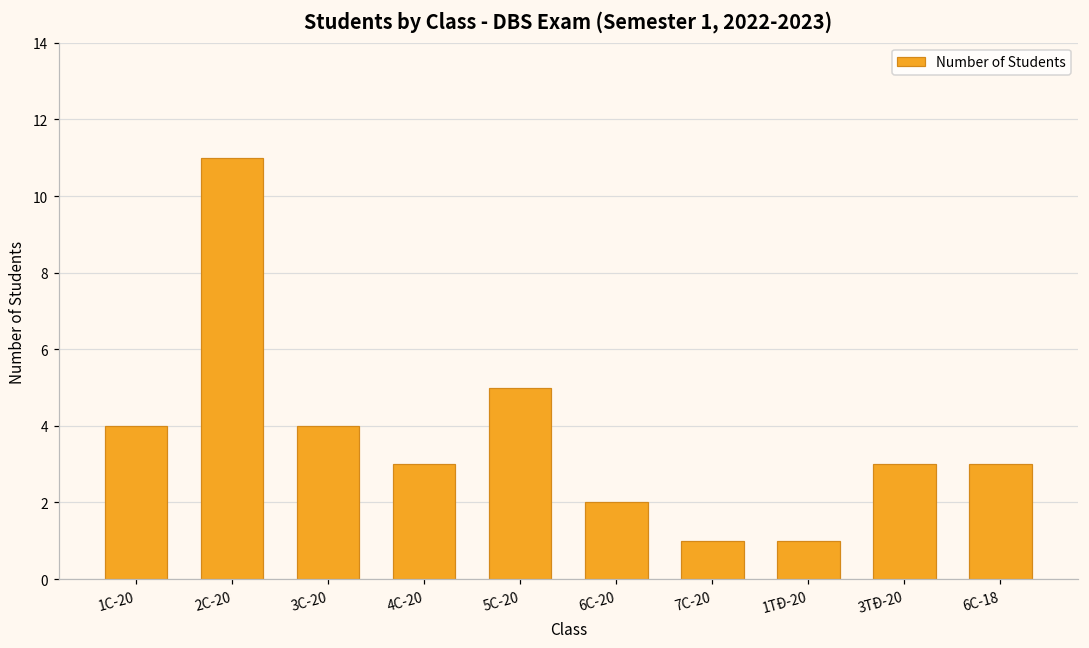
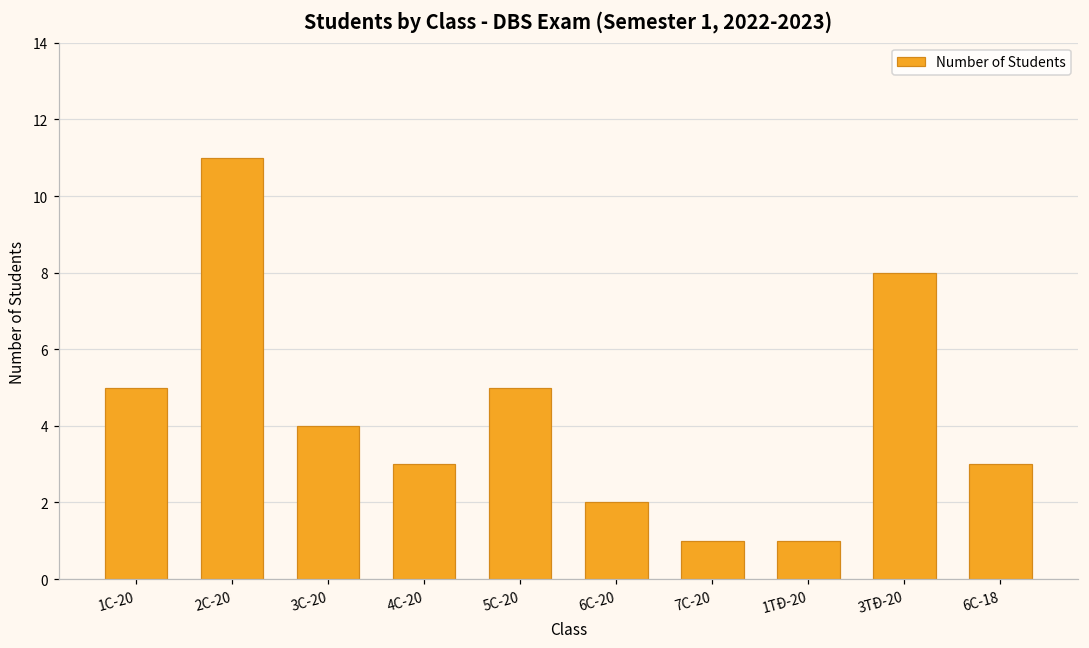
  {
-   "1C-20": 4,
+   "1C-20": 5,
    "2C-20": 11,
    "3C-20": 4,
    "4C-20": 3,
    "5C-20": 5,
    "6C-20": 2,
    "7C-20": 1,
    "1TĐ-20": 1,
-   "3TĐ-20": 3,
+   "3TĐ-20": 8,
    "6C-18": 3
  }
